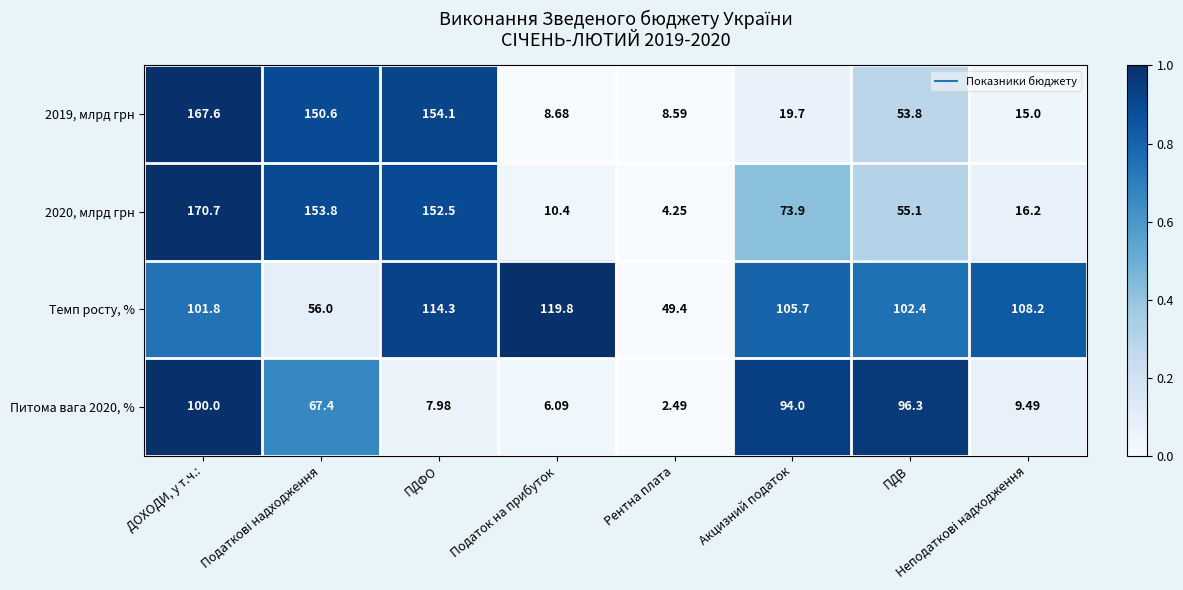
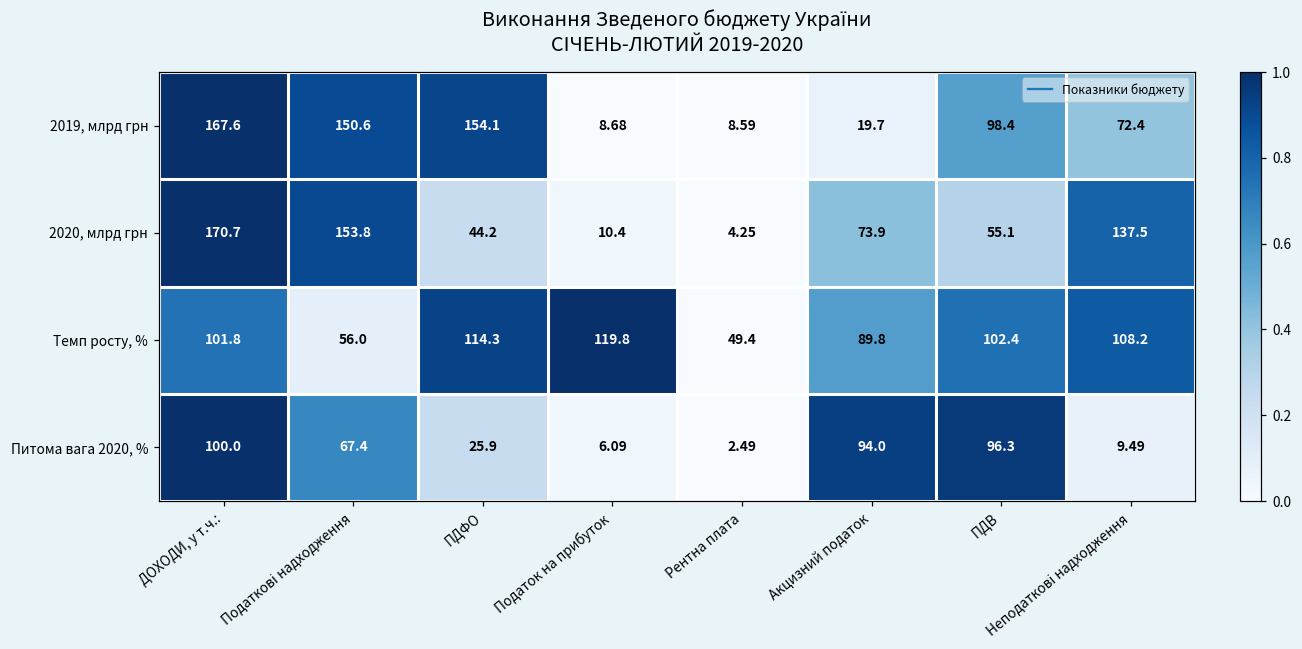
  {
    "2019, млрд грн": {
      "ДОХОДИ, у т.ч.:": 167.6,
      "Податкові надходження": 150.6,
      "ПДФО": 154.1,
      "Податок на прибуток": 8.68,
      "Рентна плата": 8.59,
      "Акцизний податок": 19.7,
-     "ПДВ": 53.8,
-     "Неподаткові надходження": 15.0
+     "ПДВ": 98.4,
+     "Неподаткові надходження": 72.4
    },
    "2020, млрд грн": {
      "ДОХОДИ, у т.ч.:": 170.7,
      "Податкові надходження": 153.8,
-     "ПДФО": 152.5,
+     "ПДФО": 44.2,
      "Податок на прибуток": 10.4,
      "Рентна плата": 4.25,
      "Акцизний податок": 73.9,
      "ПДВ": 55.1,
-     "Неподаткові надходження": 16.2
+     "Неподаткові надходження": 137.5
    },
    "Темп росту, %": {
      "ДОХОДИ, у т.ч.:": 101.8,
      "Податкові надходження": 56.0,
      "ПДФО": 114.3,
      "Податок на прибуток": 119.8,
      "Рентна плата": 49.4,
-     "Акцизний податок": 105.7,
+     "Акцизний податок": 89.8,
      "ПДВ": 102.4,
      "Неподаткові надходження": 108.2
    },
    "Питома вага 2020, %": {
      "ДОХОДИ, у т.ч.:": 100.0,
      "Податкові надходження": 67.4,
-     "ПДФО": 7.98,
+     "ПДФО": 25.9,
      "Податок на прибуток": 6.09,
      "Рентна плата": 2.49,
      "Акцизний податок": 94.0,
      "ПДВ": 96.3,
      "Неподаткові надходження": 9.49
    }
  }
